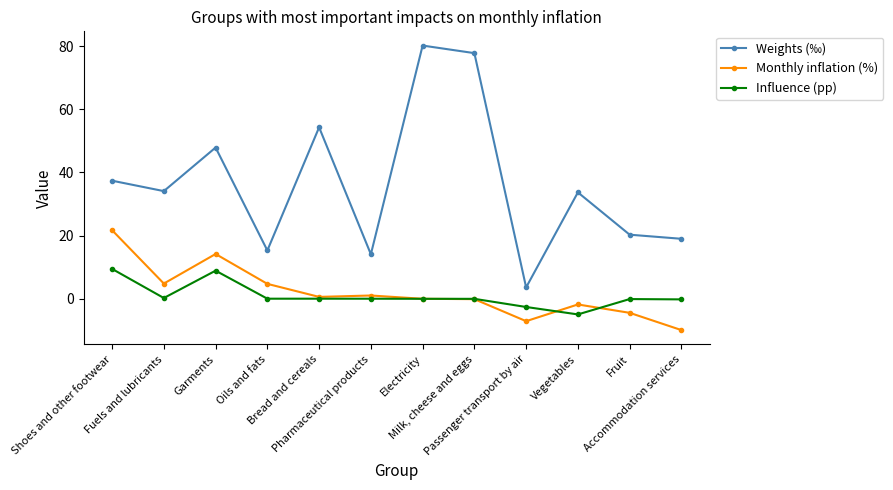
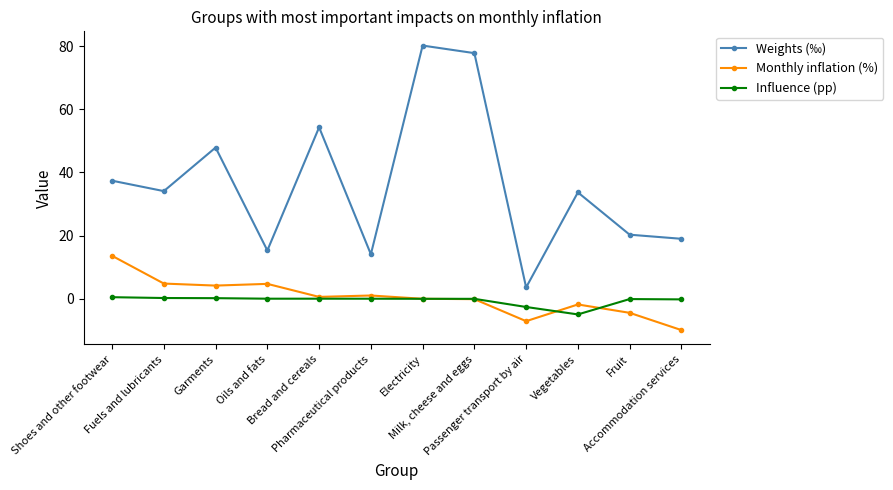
  {
    "Weights (‰)": {
      "Shoes and other footwear": 37,
      "Fuels and lubricants": 34,
      "Garments": 48,
      "Oils and fats": 15,
      "Bread and cereals": 54,
      "Pharmaceutical products": 14,
      "Electricity": 80,
      "Milk, cheese and eggs": 78,
      "Passenger transport by air": 4,
      "Vegetables": 34,
      "Fruit": 20,
      "Accommodation services": 19
    },
    "Monthly inflation (%)": {
-     "Shoes and other footwear": 22,
+     "Shoes and other footwear": 14,
      "Fuels and lubricants": 5,
-     "Garments": 14,
+     "Garments": 4,
      "Oils and fats": 5,
      "Pharmaceutical products": 1,
      "Passenger transport by air": -7,
      "Vegetables": -2,
      "Fruit": -4,
      "Accommodation services": -10
    },
    "Influence (pp)": {
-     "Shoes and other footwear": 9,
+     "Shoes and other footwear": 1,
      "Fuels and lubricants": 0,
-     "Garments": 9,
+     "Garments": 0,
      "Oils and fats": 0,
      "Pharmaceutical products": 0,
      "Passenger transport by air": -3,
      "Vegetables": -5,
      "Fruit": 0,
      "Accommodation services": 0
    }
  }
